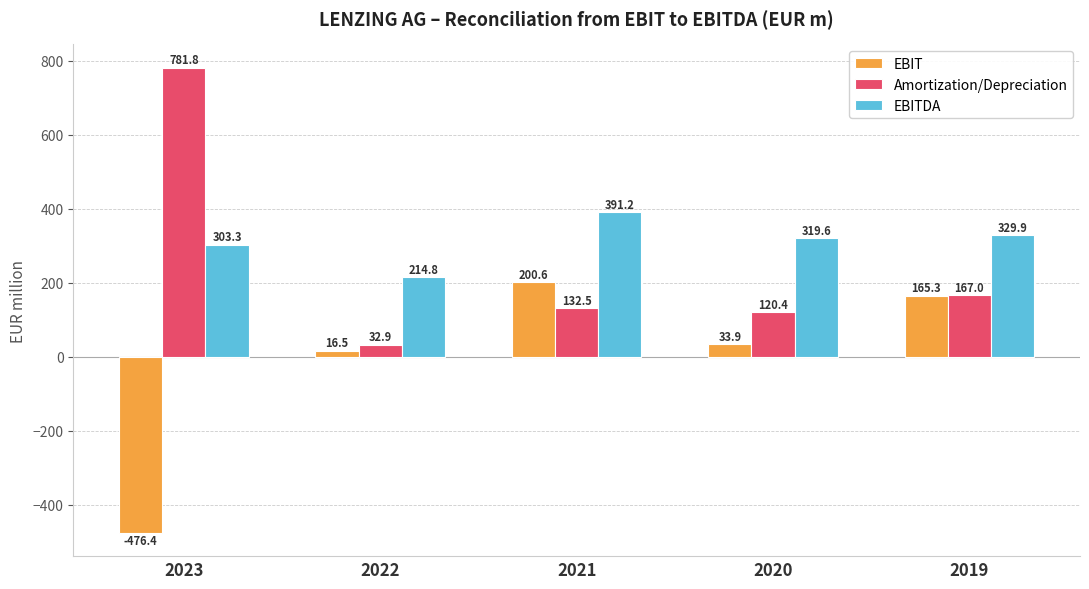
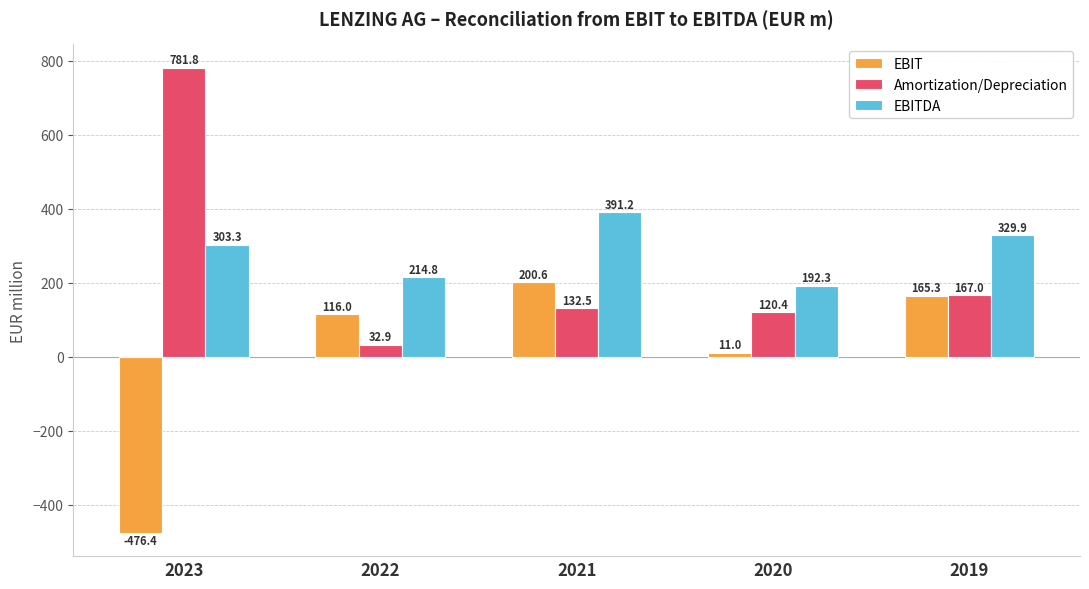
  {
    "EBIT": {
      "2023": -476.4,
-     "2022": 16.5,
+     "2022": 116.0,
      "2021": 200.6,
-     "2020": 33.9,
+     "2020": 11.0,
      "2019": 165.3
    },
    "Amortization/Depreciation": {
      "2023": 781.8,
      "2022": 32.9,
      "2021": 132.5,
      "2020": 120.4,
      "2019": 167.0
    },
    "EBITDA": {
      "2023": 303.3,
      "2022": 214.8,
      "2021": 391.2,
-     "2020": 319.6,
+     "2020": 192.3,
      "2019": 329.9
    }
  }
